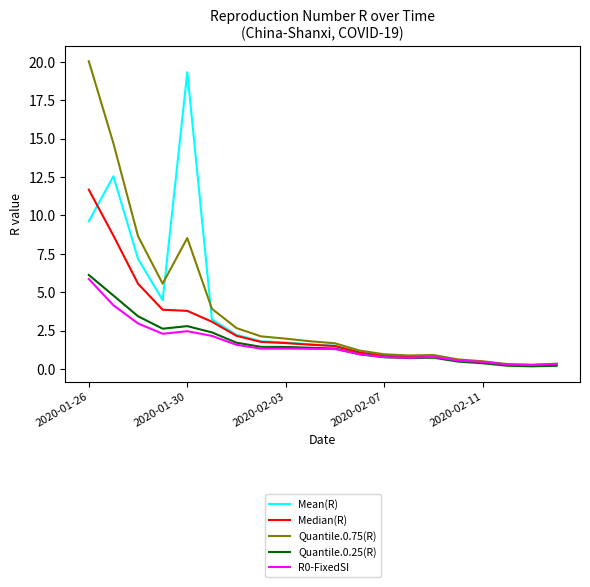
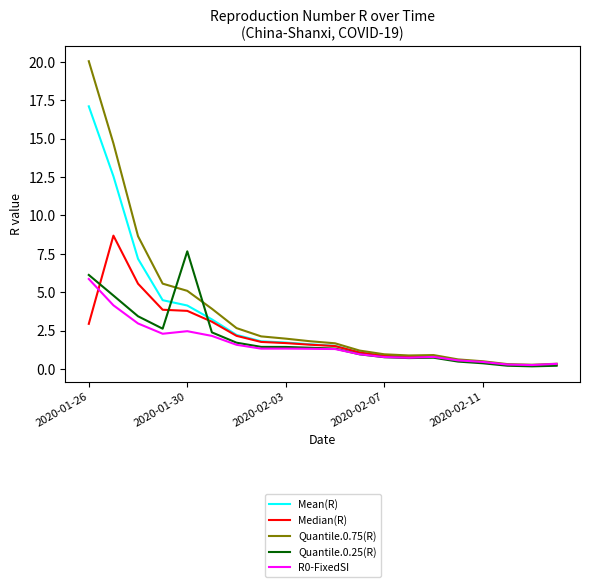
  {
    "Mean(R)": {
-     "2020-01-26": 9.6,
-     "2020-01-30": 19.3
+     "2020-01-26": 17.1,
+     "2020-01-30": 4.1
    },
    "Median(R)": {
-     "2020-01-26": 11.7,
+     "2020-01-26": 2.9,
      "2020-01-30": 3.8
    },
    "Quantile.0.75(R)": {
      "2020-01-26": 20.0,
-     "2020-01-30": 8.5,
+     "2020-01-30": 5.1,
      "2020-02-03": 2.0
    },
    "Quantile.0.25(R)": {
      "2020-01-26": 6.1,
-     "2020-01-30": 2.8
+     "2020-01-30": 7.7
    },
    "R0-FixedSI": {
      "2020-01-26": 5.9,
      "2020-01-30": 2.5
    }
  }
